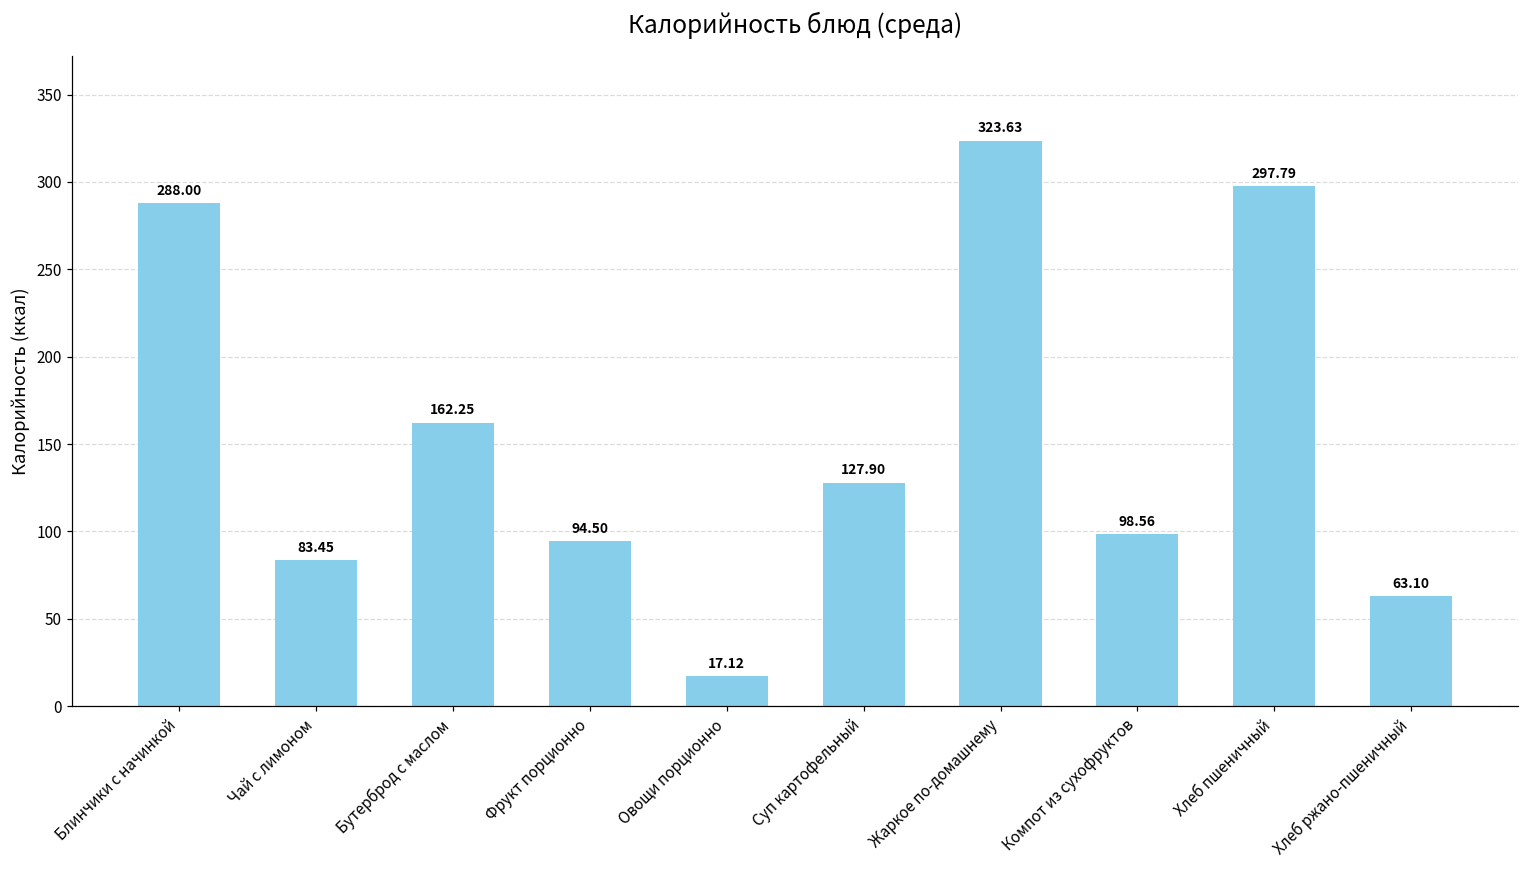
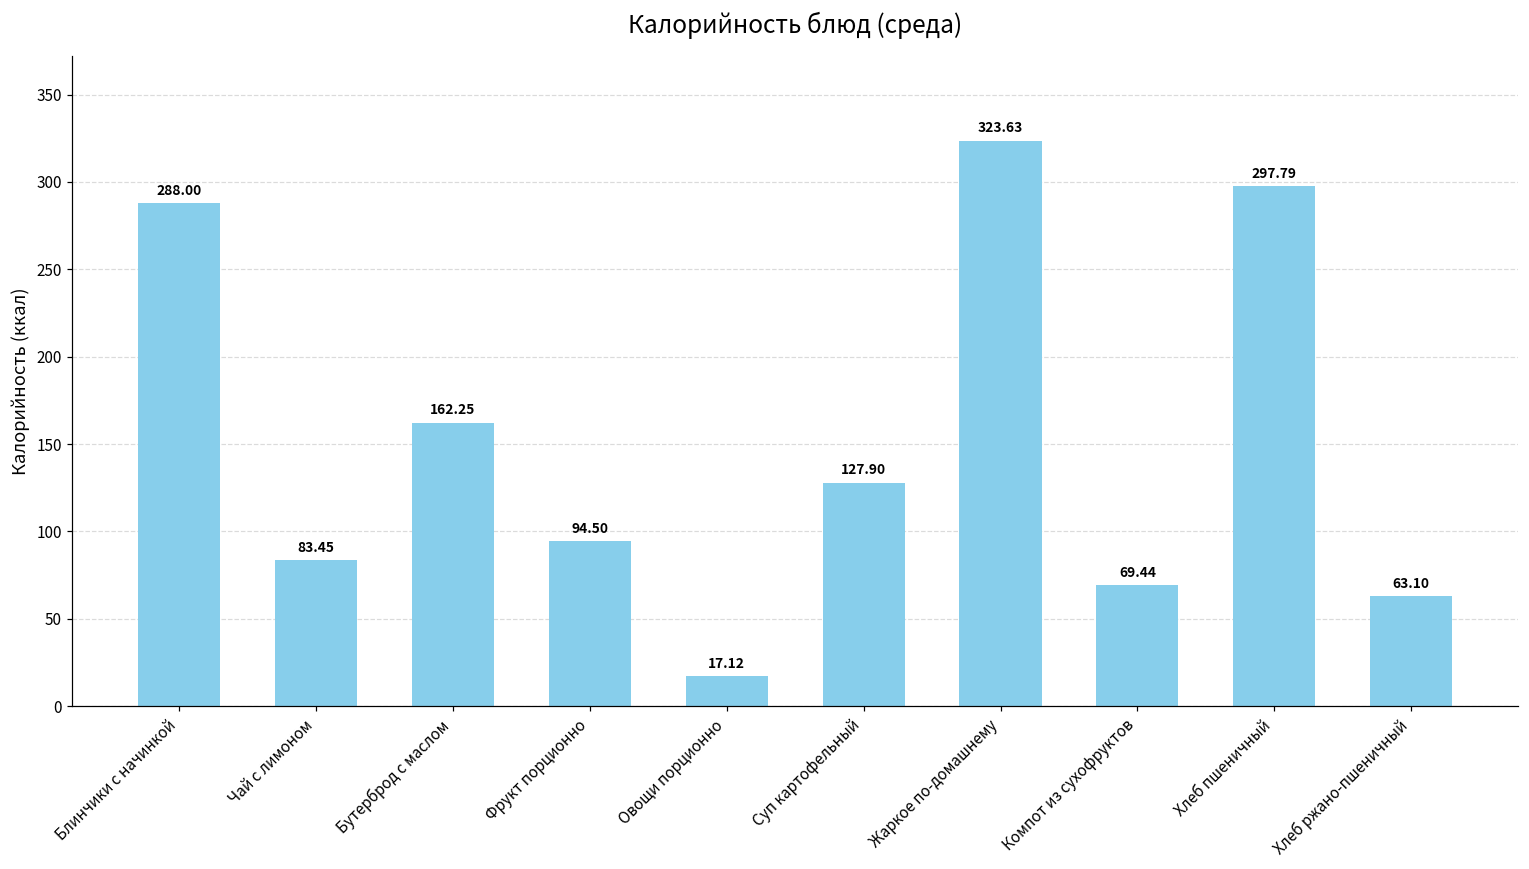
  {
    "Блинчики с начинкой": 288.00,
    "Чай с лимоном": 83.45,
    "Бутерброд с маслом": 162.25,
    "Фрукт порционно": 94.50,
    "Овощи порционно": 17.12,
    "Суп картофельный": 127.90,
    "Жаркое по-домашнему": 323.63,
-   "Компот из сухофруктов": 98.56,
+   "Компот из сухофруктов": 69.44,
    "Хлеб пшеничный": 297.79,
    "Хлеб ржано-пшеничный": 63.10
  }
